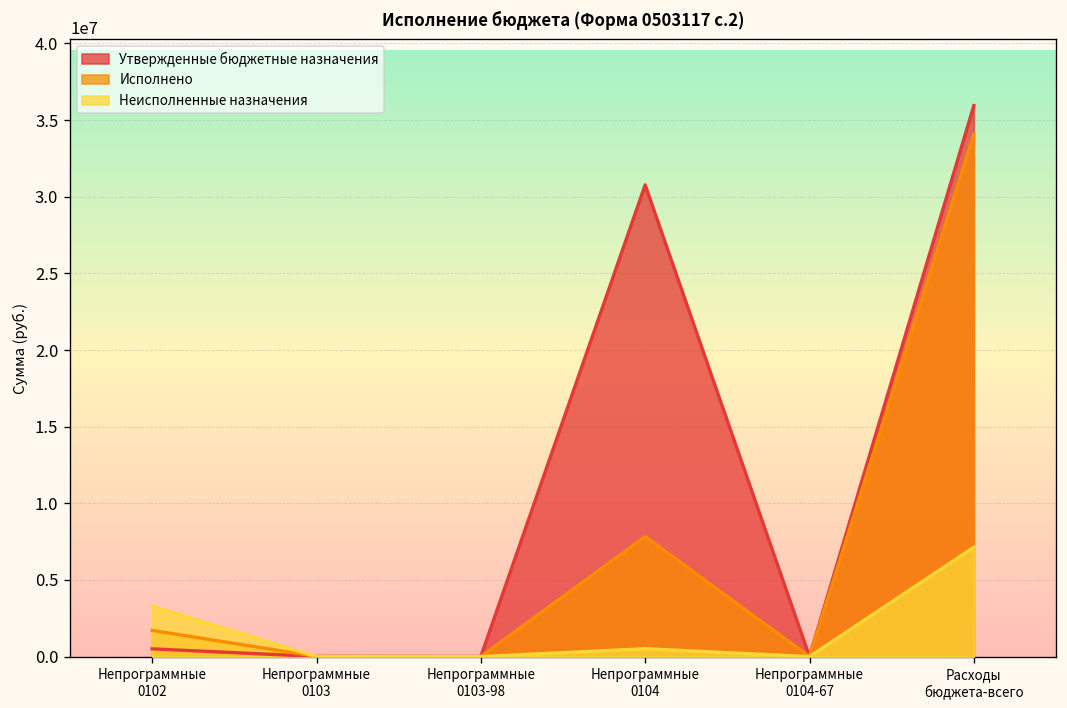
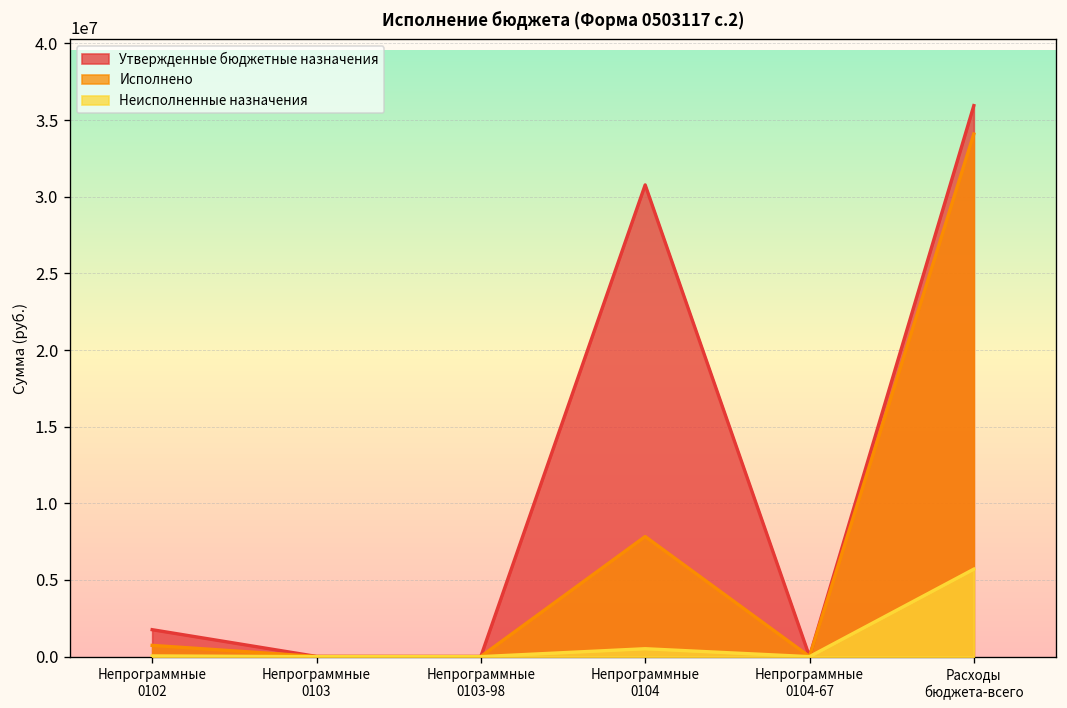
  {
    "Утвержденные бюджетные назначения": {
-     "Непрограммные 0102": 500000,
+     "Непрограммные 0102": 1800000,
      "Непрограммные 0104": 30800000,
      "Расходы бюджета-всего": 35900000
    },
    "Исполнено": {
-     "Непрограммные 0102": 1700000,
+     "Непрограммные 0102": 700000,
      "Непрограммные 0104": 7800000,
      "Расходы бюджета-всего": 34100000
    },
    "Неисполненные назначения": {
-     "Непрограммные 0102": 3300000,
+     "Непрограммные 0102": 0,
      "Непрограммные 0104": 500000,
-     "Расходы бюджета-всего": 7100000
+     "Расходы бюджета-всего": 5700000
    }
  }
